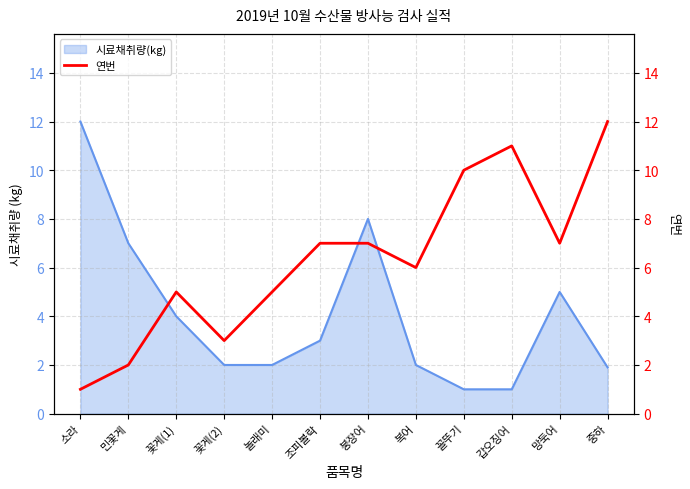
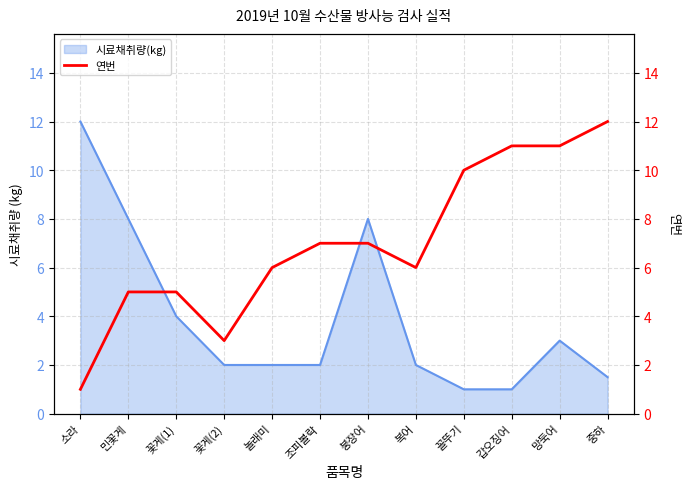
  {
    "시료채취량(kg)": {
      "소라": 12.0,
-     "민꽃게": 7,
+     "민꽃게": 8,
      "꽃게(1)": 4.0,
      "꽃게(2)": 2.0,
      "놀래미": 2.0,
-     "조피볼락": 3,
+     "조피볼락": 2,
      "붕장어": 8.0,
      "복어": 2.0,
      "꼴뚜기": 1.0,
      "갑오징어": 1.0,
-     "망둑어": 5,
-     "중하": 1.9
+     "망둑어": 3,
+     "중하": 1.5
    },
    "연번": {
      "소라": 1,
-     "민꽃게": 2,
+     "민꽃게": 5,
      "꽃게(1)": 5,
      "꽃게(2)": 3,
-     "놀래미": 5,
+     "놀래미": 6,
      "조피볼락": 7,
      "붕장어": 7,
      "복어": 6,
      "꼴뚜기": 10,
      "갑오징어": 11,
-     "망둑어": 7,
+     "망둑어": 11,
      "중하": 12
    }
  }
